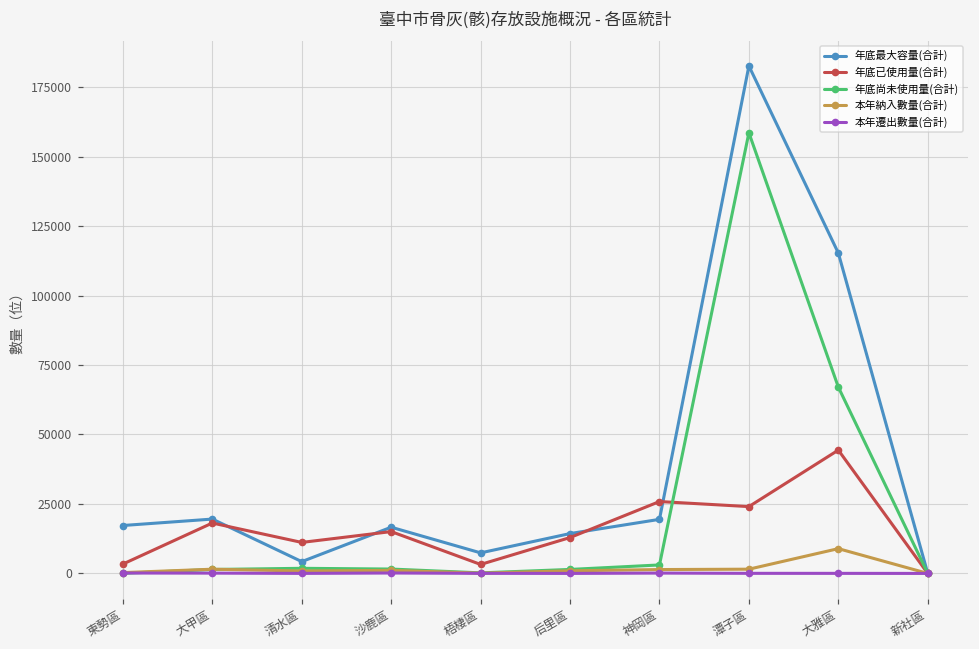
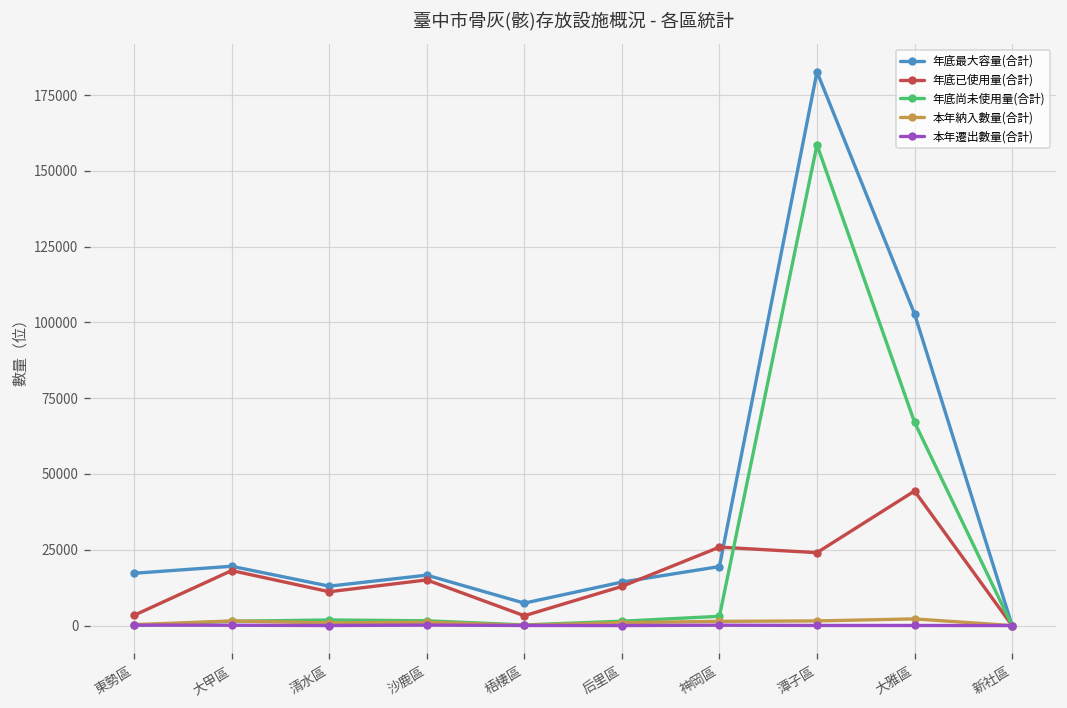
  {
    "年底最大容量(合計)": {
      "東勢區": 17000,
      "大甲區": 20000,
-     "清水區": 4000,
+     "清水區": 13000,
      "沙鹿區": 17000,
      "梧棲區": 7000,
      "后里區": 14000,
      "神岡區": 19000,
      "潭子區": 183000,
-     "大雅區": 115000
+     "大雅區": 103000
    },
    "年底已使用量(合計)": {
      "東勢區": 3000,
      "大甲區": 18000,
      "清水區": 11000,
      "沙鹿區": 15000,
      "梧棲區": 3000,
      "后里區": 13000,
      "神岡區": 26000,
      "潭子區": 24000,
      "大雅區": 44000
    },
    "年底尚未使用量(合計)": {
      "神岡區": 3000,
      "潭子區": 159000,
      "大雅區": 67000
    },
    "本年納入數量(合計)": {
      "神岡區": 1000,
      "潭子區": 2000,
-     "大雅區": 9000
+     "大雅區": 2000
    },
    "本年遷出數量(合計)": {
      "大甲區": 0,
      "神岡區": 0,
      "潭子區": 0,
      "大雅區": 0
    }
  }
